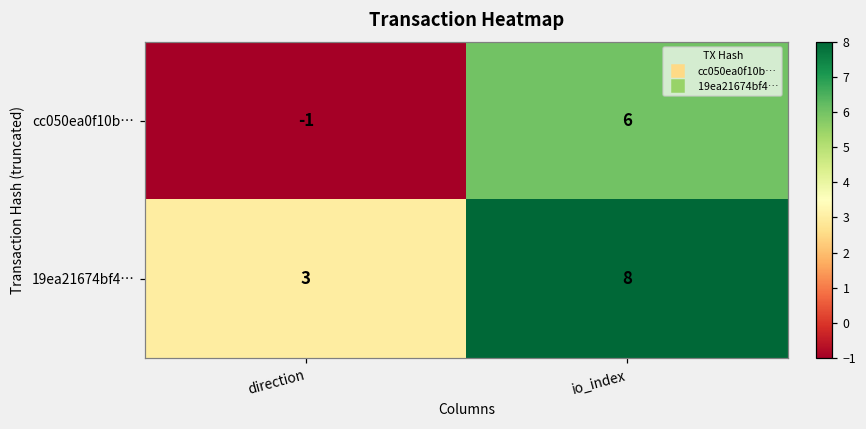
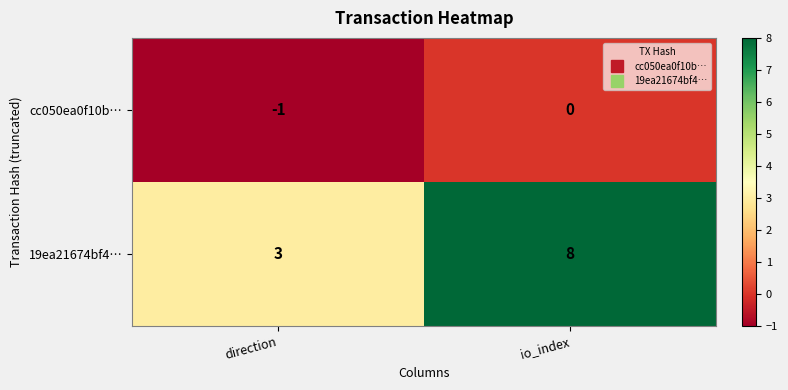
  {
    "cc050ea0f10b…": {
      "direction": -1,
-     "io_index": 6
+     "io_index": 0
    },
    "19ea21674bf4…": {
      "direction": 3,
      "io_index": 8
    }
  }
